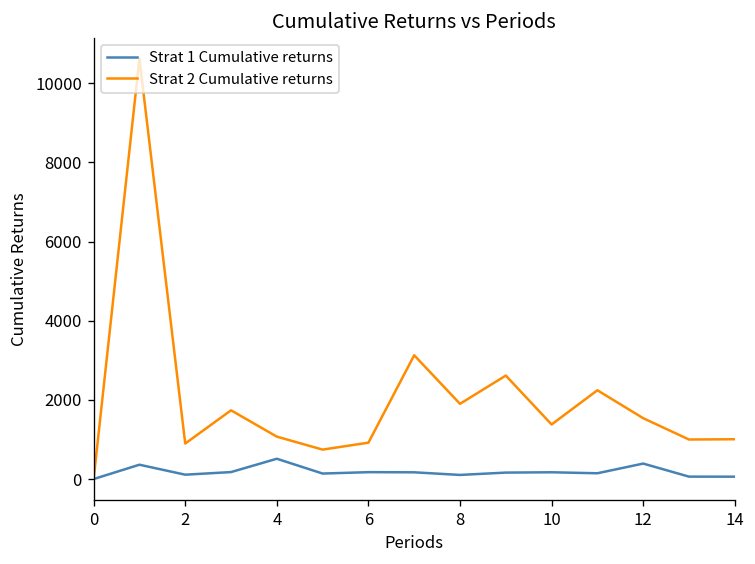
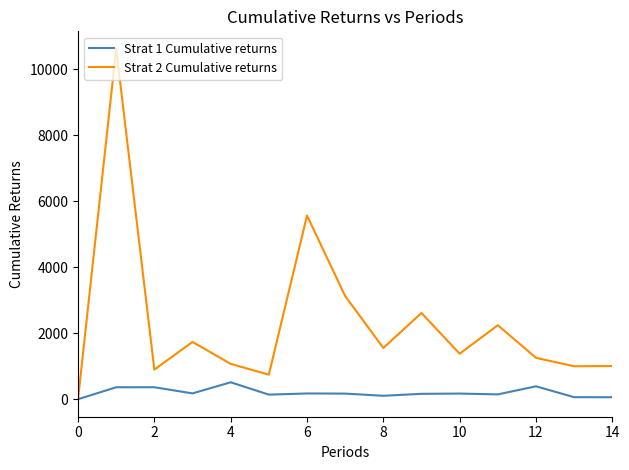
  {
    "Strat 1 Cumulative returns": {
-     "2": 100,
+     "2": 400,
      "4": 500,
      "6": 200,
      "8": 100,
      "10": 200,
      "12": 400,
      "14": 100
    },
    "Strat 2 Cumulative returns": {
      "2": 900,
      "4": 1100,
-     "6": 900,
-     "8": 1900,
+     "6": 5600,
+     "8": 1600,
      "10": 1400,
-     "12": 1500,
+     "12": 1300,
      "14": 1000
    }
  }
